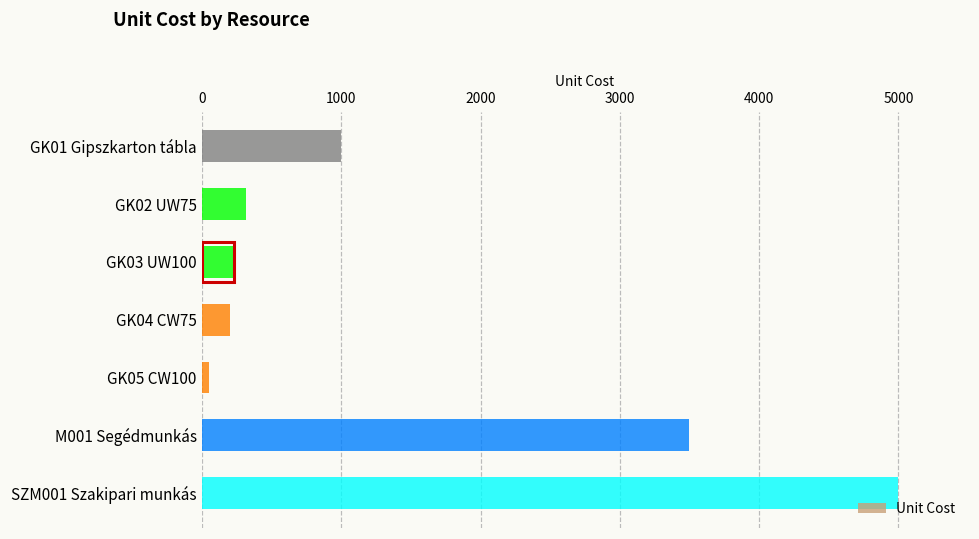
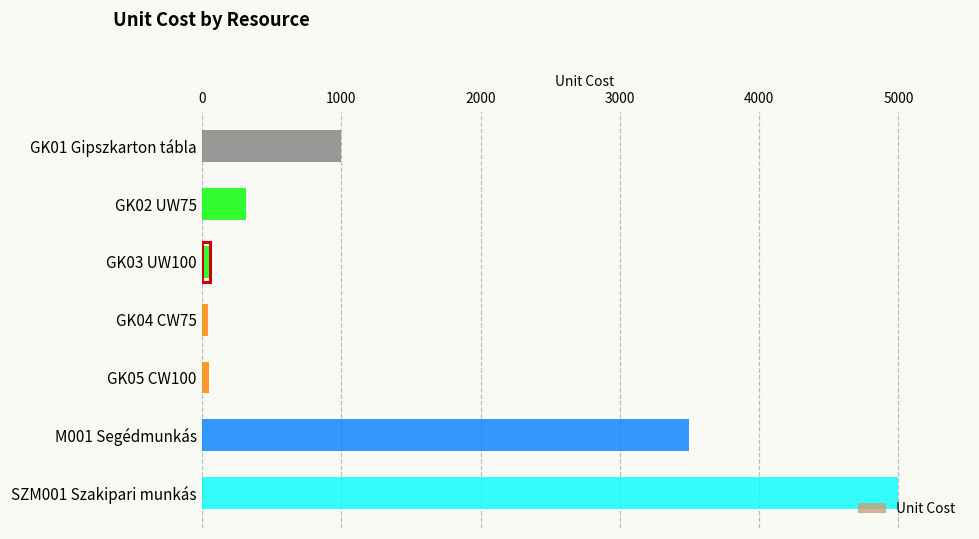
  {
    "GK01 Gipszkarton tábla": 1000,
    "GK02 UW75": 310,
-   "GK03 UW100": 230,
-   "GK04 CW75": 200,
+   "GK03 UW100": 60,
+   "GK04 CW75": 40,
    "GK05 CW100": 50,
    "M001 Segédmunkás": 3500,
    "SZM001 Szakipari munkás": 5000
  }
